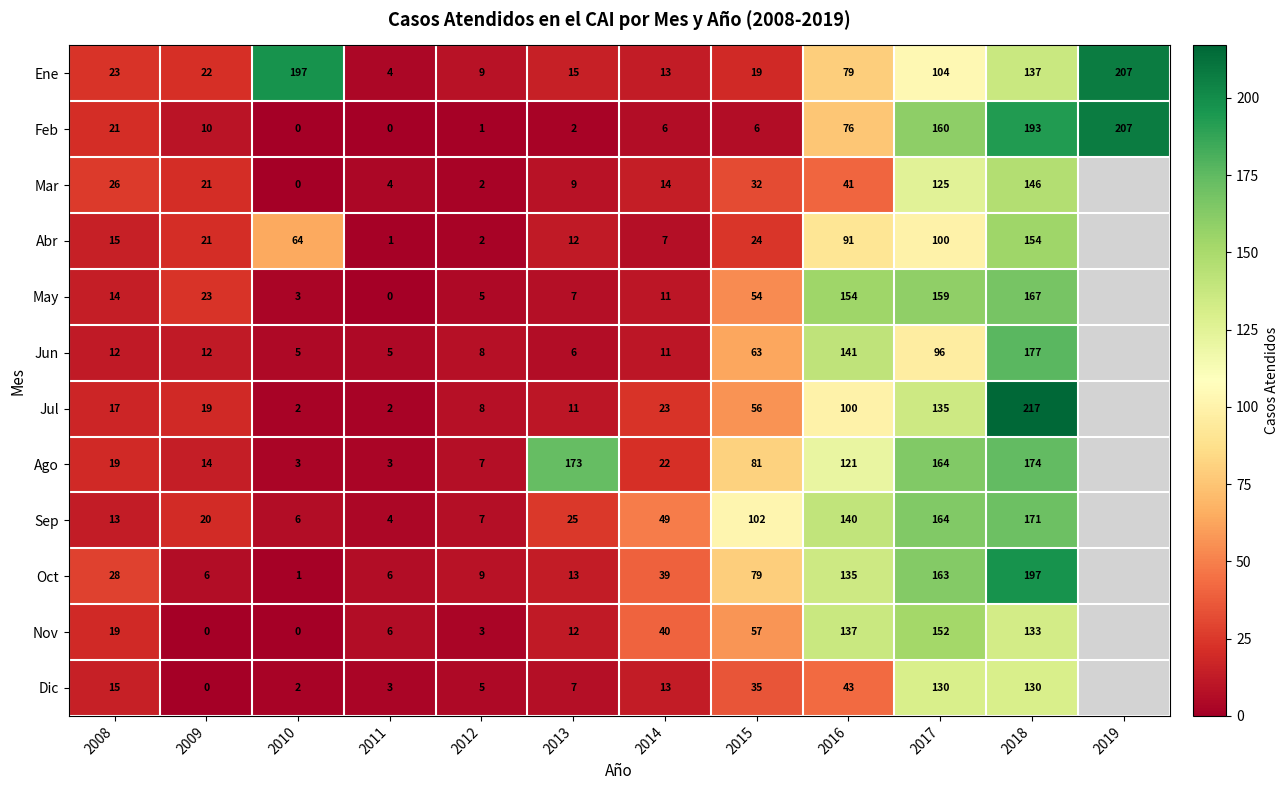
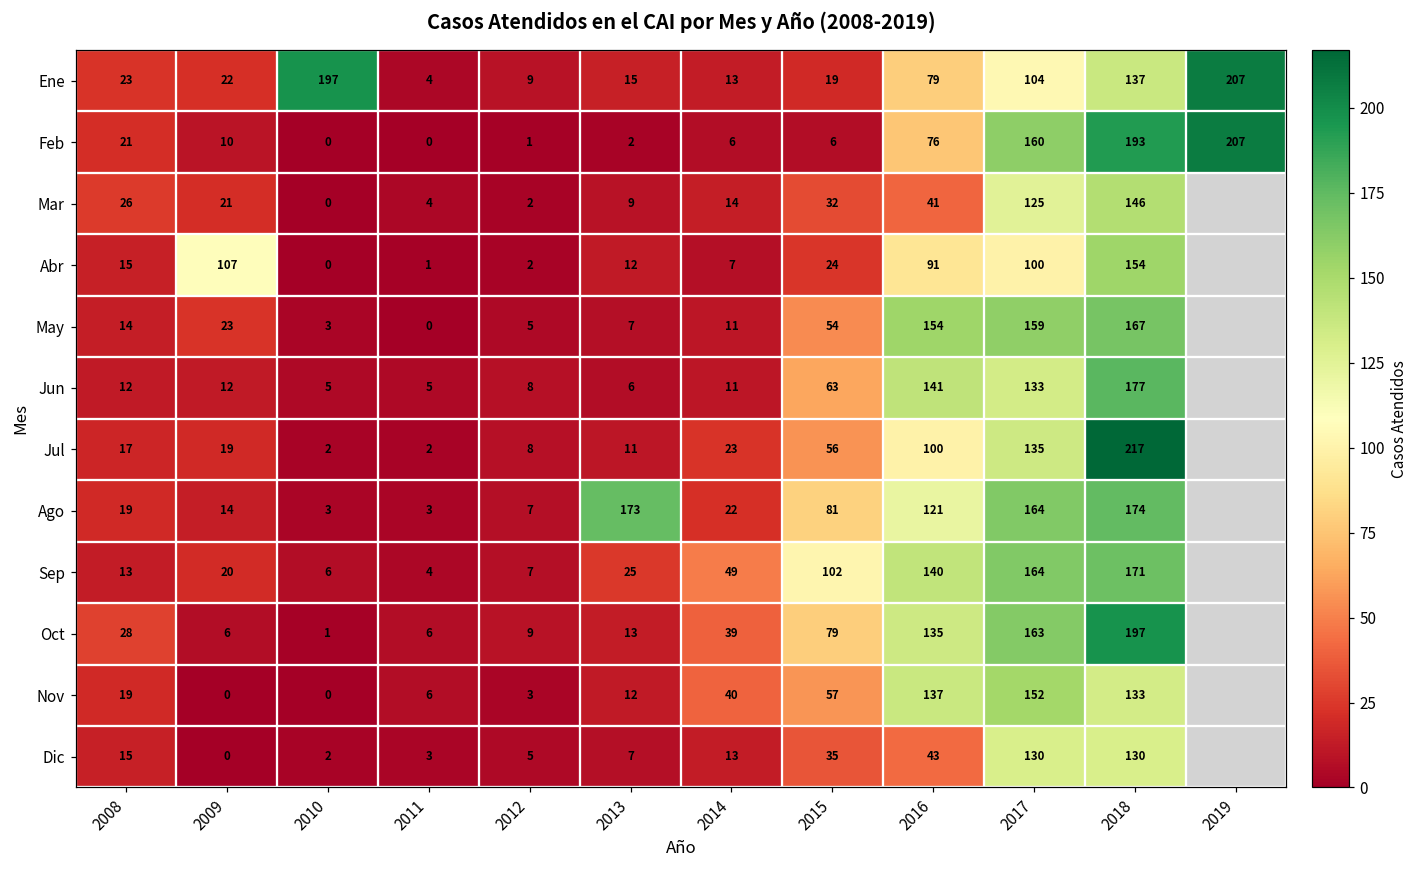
  {
    "Ene": {
      "2008": 23,
      "2009": 22,
      "2010": 197,
      "2011": 4,
      "2012": 9,
      "2013": 15,
      "2014": 13,
      "2015": 19,
      "2016": 79,
      "2017": 104,
      "2018": 137,
      "2019": 207
    },
    "Feb": {
      "2008": 21,
      "2009": 10,
      "2010": 0,
      "2011": 0,
      "2012": 1,
      "2013": 2,
      "2014": 6,
      "2015": 6,
      "2016": 76,
      "2017": 160,
      "2018": 193,
      "2019": 207
    },
    "Mar": {
      "2008": 26,
      "2009": 21,
      "2010": 0,
      "2011": 4,
      "2012": 2,
      "2013": 9,
      "2014": 14,
      "2015": 32,
      "2016": 41,
      "2017": 125,
      "2018": 146
    },
    "Abr": {
      "2008": 15,
-     "2009": 21,
-     "2010": 64,
+     "2009": 107,
+     "2010": 0,
      "2011": 1,
      "2012": 2,
      "2013": 12,
      "2014": 7,
      "2015": 24,
      "2016": 91,
      "2017": 100,
      "2018": 154
    },
    "May": {
      "2008": 14,
      "2009": 23,
      "2010": 3,
      "2011": 0,
      "2012": 5,
      "2013": 7,
      "2014": 11,
      "2015": 54,
      "2016": 154,
      "2017": 159,
      "2018": 167
    },
    "Jun": {
      "2008": 12,
      "2009": 12,
      "2010": 5,
      "2011": 5,
      "2012": 8,
      "2013": 6,
      "2014": 11,
      "2015": 63,
      "2016": 141,
-     "2017": 96,
+     "2017": 133,
      "2018": 177
    },
    "Jul": {
      "2008": 17,
      "2009": 19,
      "2010": 2,
      "2011": 2,
      "2012": 8,
      "2013": 11,
      "2014": 23,
      "2015": 56,
      "2016": 100,
      "2017": 135,
      "2018": 217
    },
    "Ago": {
      "2008": 19,
      "2009": 14,
      "2010": 3,
      "2011": 3,
      "2012": 7,
      "2013": 173,
      "2014": 22,
      "2015": 81,
      "2016": 121,
      "2017": 164,
      "2018": 174
    },
    "Sep": {
      "2008": 13,
      "2009": 20,
      "2010": 6,
      "2011": 4,
      "2012": 7,
      "2013": 25,
      "2014": 49,
      "2015": 102,
      "2016": 140,
      "2017": 164,
      "2018": 171
    },
    "Oct": {
      "2008": 28,
      "2009": 6,
      "2010": 1,
      "2011": 6,
      "2012": 9,
      "2013": 13,
      "2014": 39,
      "2015": 79,
      "2016": 135,
      "2017": 163,
      "2018": 197
    },
    "Nov": {
      "2008": 19,
      "2009": 0,
      "2010": 0,
      "2011": 6,
      "2012": 3,
      "2013": 12,
      "2014": 40,
      "2015": 57,
      "2016": 137,
      "2017": 152,
      "2018": 133
    },
    "Dic": {
      "2008": 15,
      "2009": 0,
      "2010": 2,
      "2011": 3,
      "2012": 5,
      "2013": 7,
      "2014": 13,
      "2015": 35,
      "2016": 43,
      "2017": 130,
      "2018": 130
    }
  }
